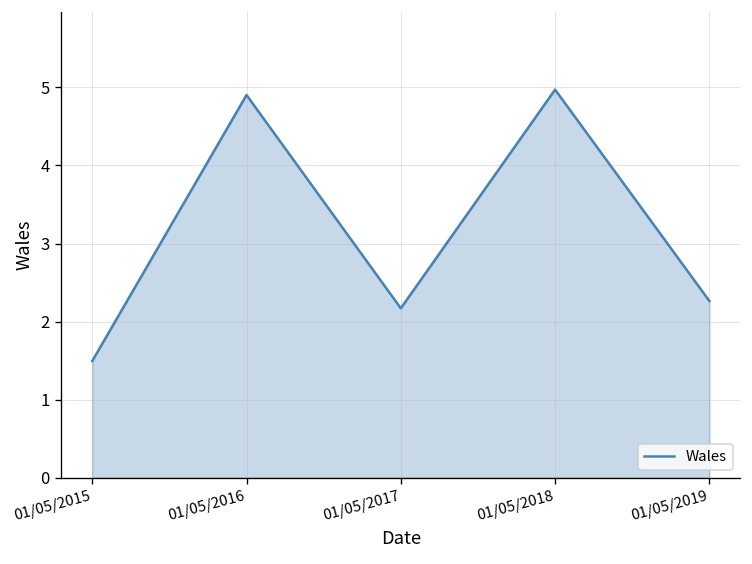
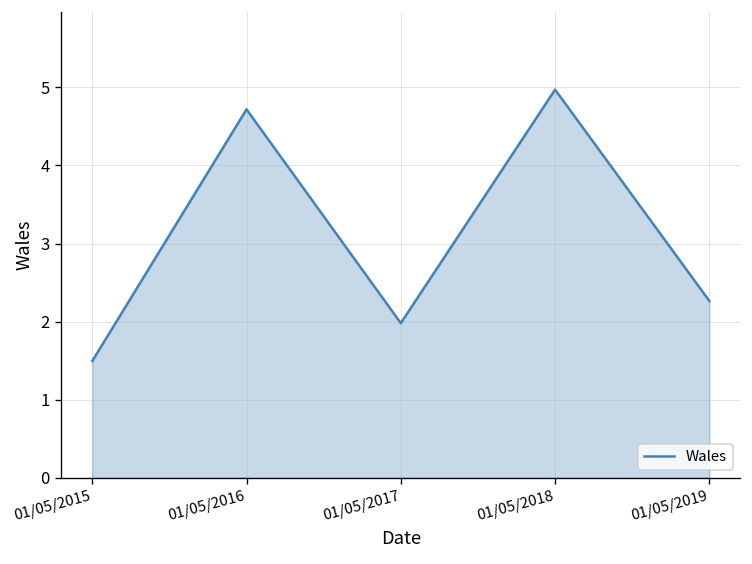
  {
    "01/05/2015": 1.5,
-   "01/05/2016": 4.9,
-   "01/05/2017": 2.2,
+   "01/05/2016": 4.7,
+   "01/05/2017": 2.0,
    "01/05/2018": 5.0,
    "01/05/2019": 2.3
  }
